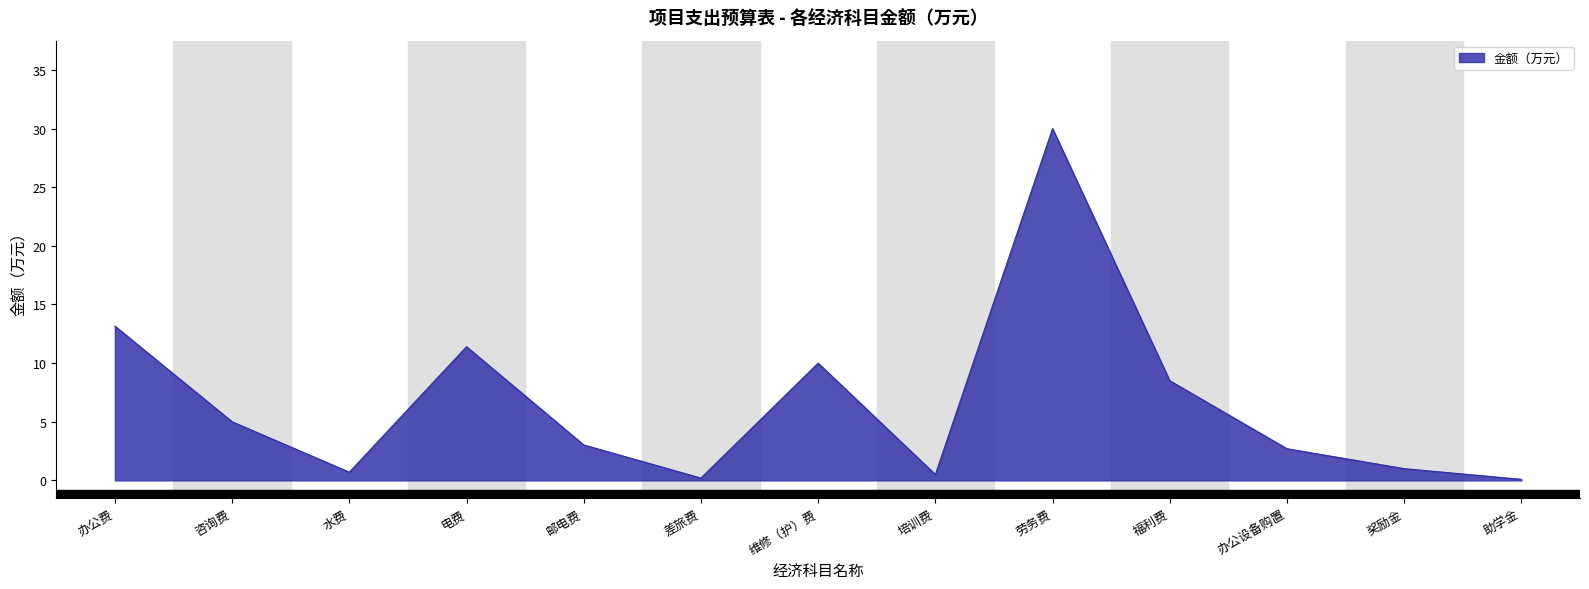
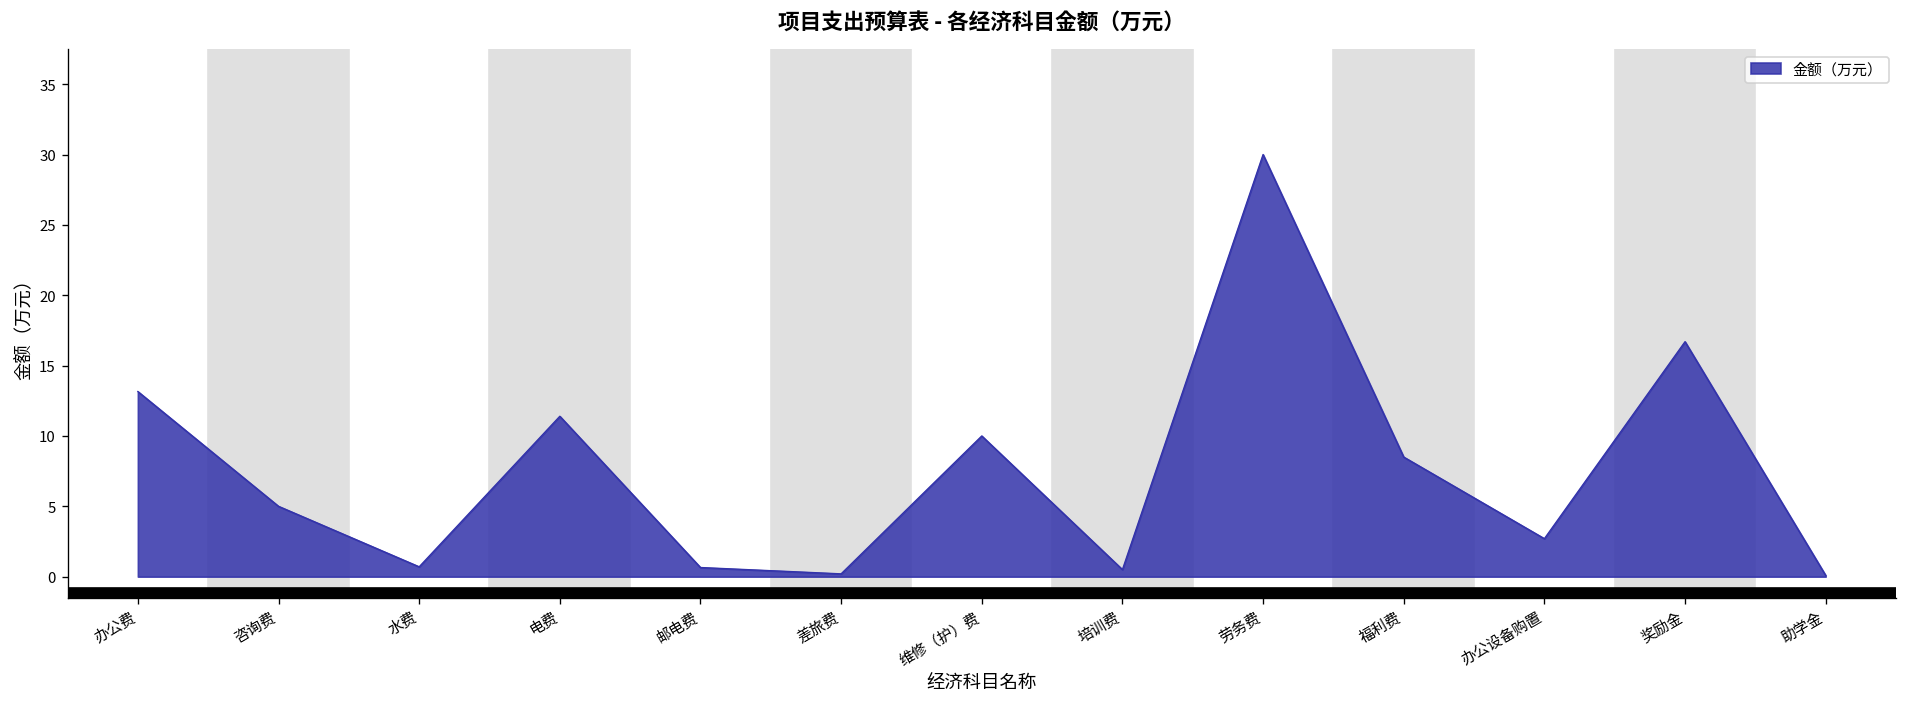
  {
    "办公费": 13.2,
    "咨询费": 5.0,
    "水费": 0.7,
    "电费": 11.4,
-   "邮电费": 3.0,
+   "邮电费": 0.7,
    "差旅费": 0.2,
    "维修（护）费": 10.0,
    "培训费": 0.5,
    "劳务费": 30.0,
    "福利费": 8.5,
    "办公设备购置": 2.7,
-   "奖励金": 1.0,
+   "奖励金": 16.7,
    "助学金": 0.1
  }
